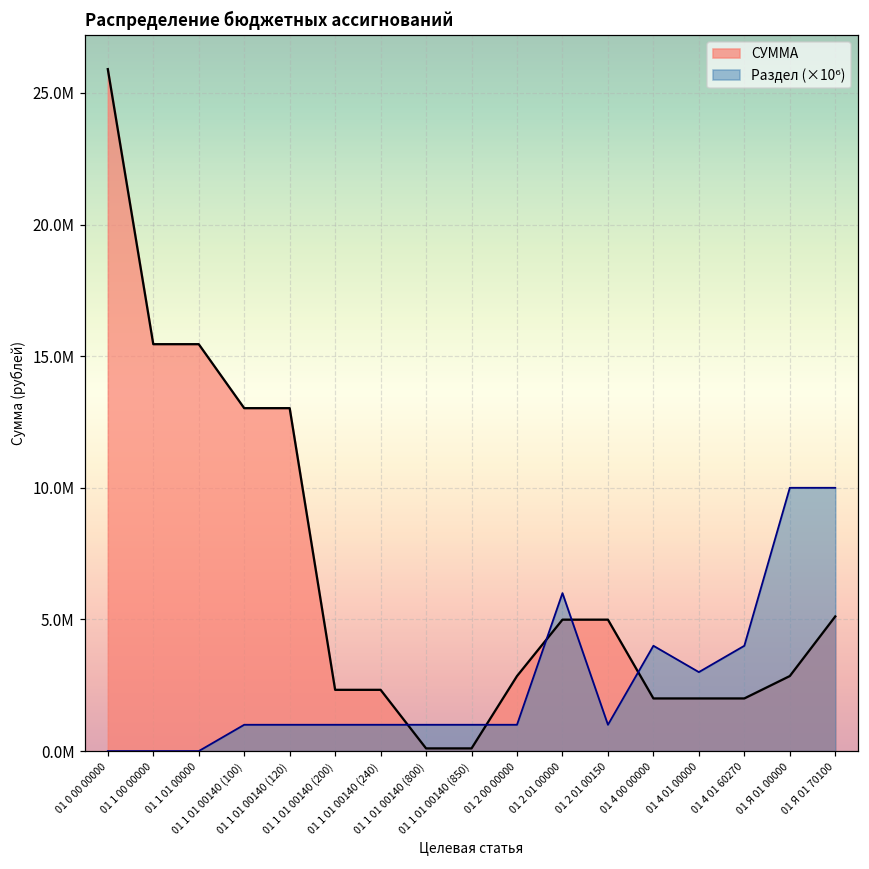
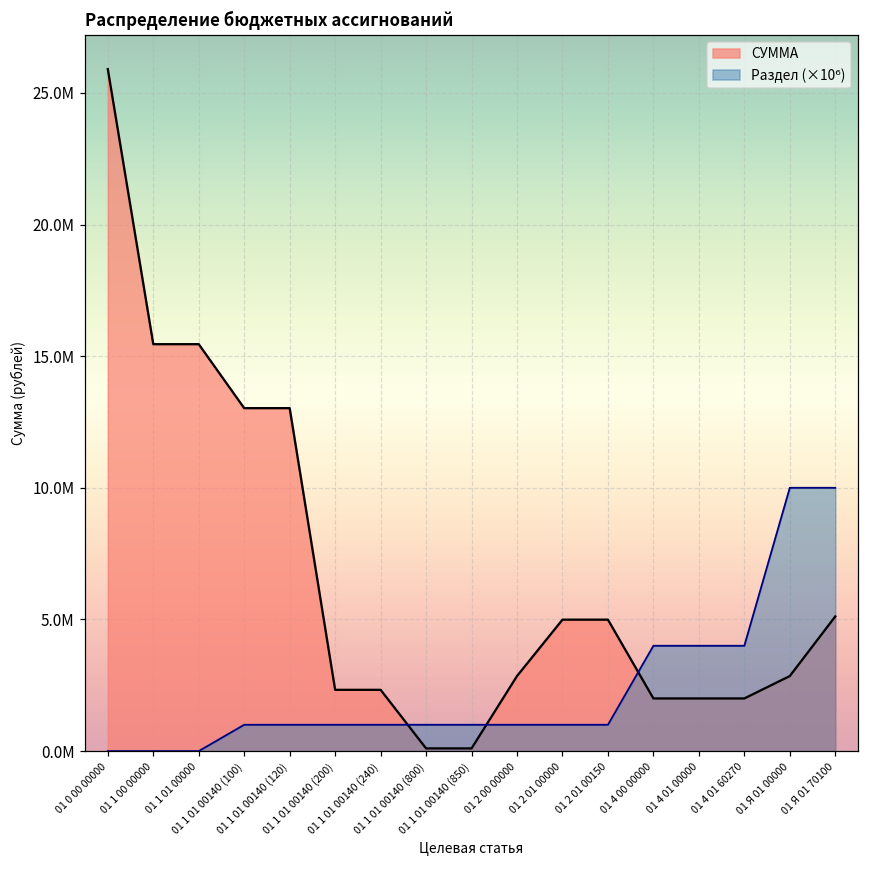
  {
    "СУММА": {
      "01 0 00 00000": 25900000,
      "01 1 00 00000": 15500000,
      "01 1 01 00000": 15500000,
      "01 1 01 00140 (100)": 13000000,
      "01 1 01 00140 (120)": 13000000,
      "01 1 01 00140 (200)": 2300000,
      "01 1 01 00140 (240)": 2300000,
      "01 1 01 00140 (800)": 100000,
      "01 1 01 00140 (850)": 100000,
      "01 2 00 00000": 2900000,
      "01 2 01 00000": 5000000,
      "01 2 01 00150": 5000000,
      "01 4 00 00000": 2000000,
      "01 4 01 00000": 2000000,
      "01 4 01 60270": 2000000,
      "01 Я 01 00000": 2900000,
      "01 Я 01 70100": 5100000
    },
    "Раздел (×10⁶)": {
      "01 0 00 00000": 0,
      "01 1 00 00000": 0,
      "01 1 01 00000": 0,
      "01 1 01 00140 (100)": 1000000,
      "01 1 01 00140 (120)": 1000000,
      "01 1 01 00140 (200)": 1000000,
      "01 1 01 00140 (240)": 1000000,
      "01 1 01 00140 (800)": 1000000,
      "01 1 01 00140 (850)": 1000000,
      "01 2 00 00000": 1000000,
-     "01 2 01 00000": 6000000,
+     "01 2 01 00000": 1000000,
      "01 2 01 00150": 1000000,
      "01 4 00 00000": 4000000,
-     "01 4 01 00000": 3000000,
+     "01 4 01 00000": 4000000,
      "01 4 01 60270": 4000000,
      "01 Я 01 00000": 10000000,
      "01 Я 01 70100": 10000000
    }
  }
